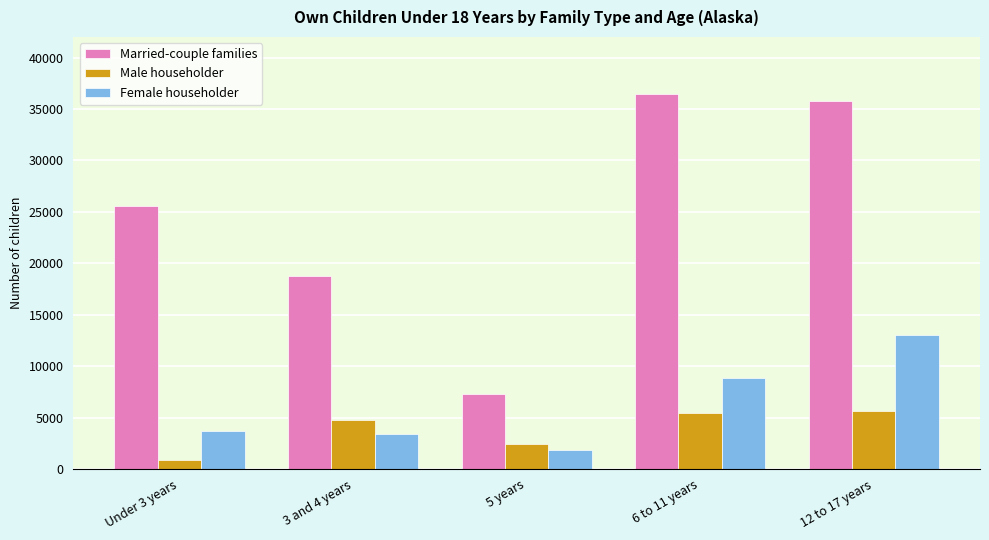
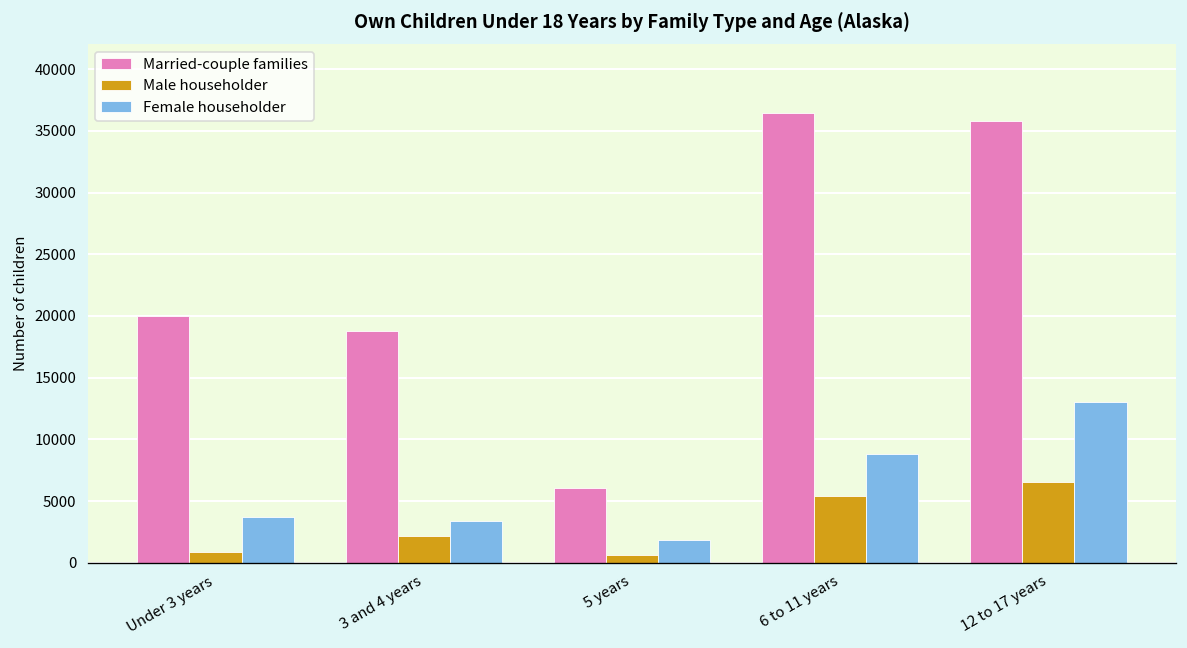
  {
    "Married-couple families": {
-     "Under 3 years": 25500,
+     "Under 3 years": 20000,
      "3 and 4 years": 18800,
-     "5 years": 7300,
+     "5 years": 6100,
      "6 to 11 years": 36500,
      "12 to 17 years": 35800
    },
    "Male householder": {
      "Under 3 years": 900,
-     "3 and 4 years": 4700,
-     "5 years": 2400,
+     "3 and 4 years": 2200,
+     "5 years": 600,
      "6 to 11 years": 5400,
-     "12 to 17 years": 5600
+     "12 to 17 years": 6600
    },
    "Female householder": {
      "Under 3 years": 3700,
      "3 and 4 years": 3400,
      "5 years": 1800,
      "6 to 11 years": 8800,
      "12 to 17 years": 13000
    }
  }
